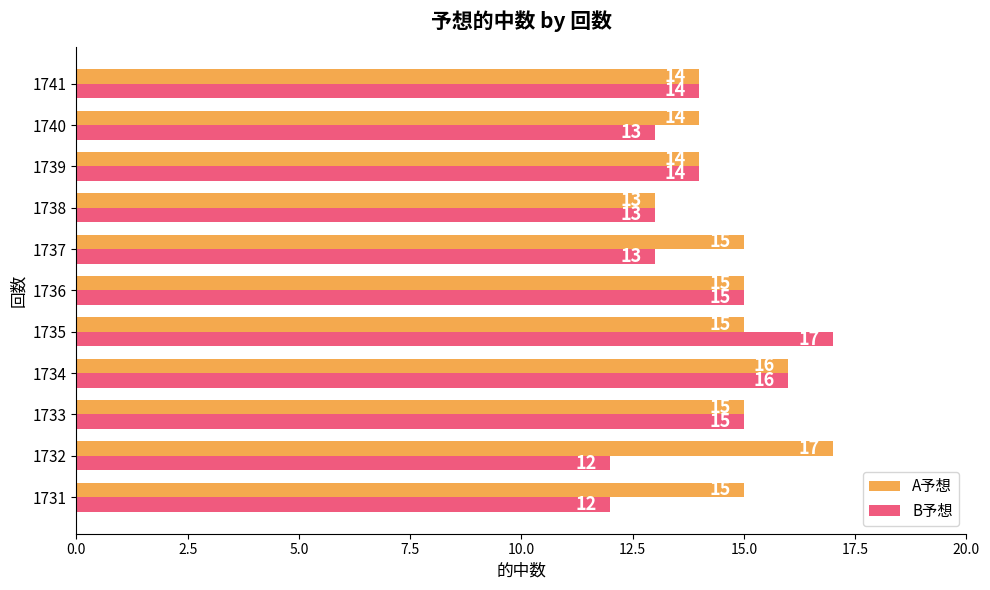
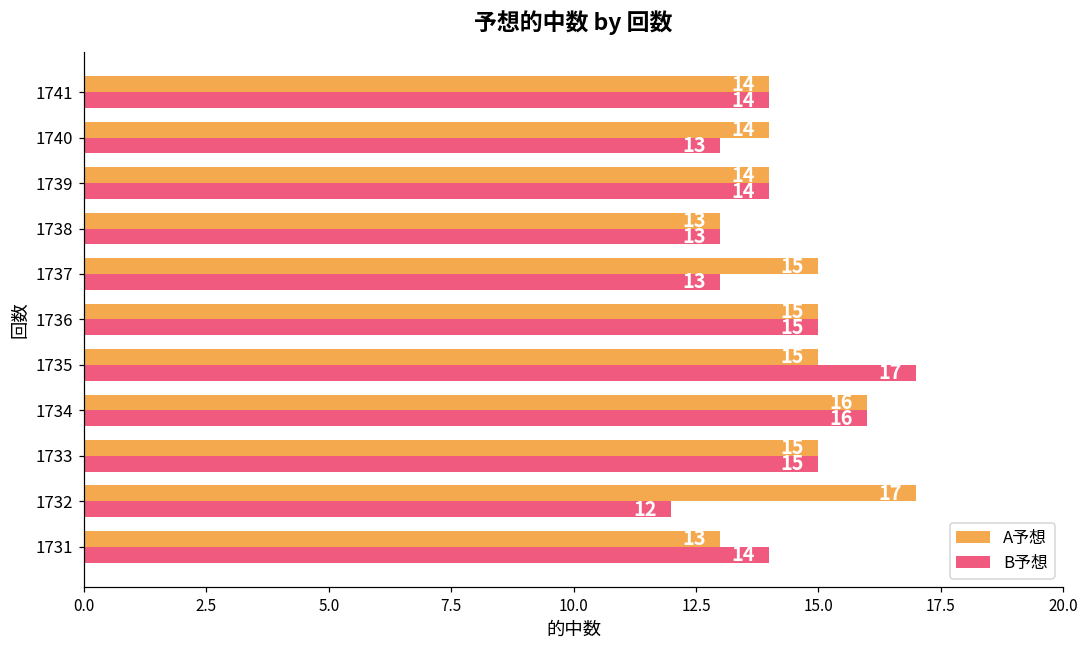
  {
    "A予想": {
      "1740": 14,
      "1737": 15,
      "1735": 15,
      "1732": 17,
-     "1731": 15
+     "1731": 13
    },
    "B予想": {
      "1740": 13,
      "1737": 13,
      "1735": 17,
      "1732": 12,
-     "1731": 12
+     "1731": 14
    }
  }
